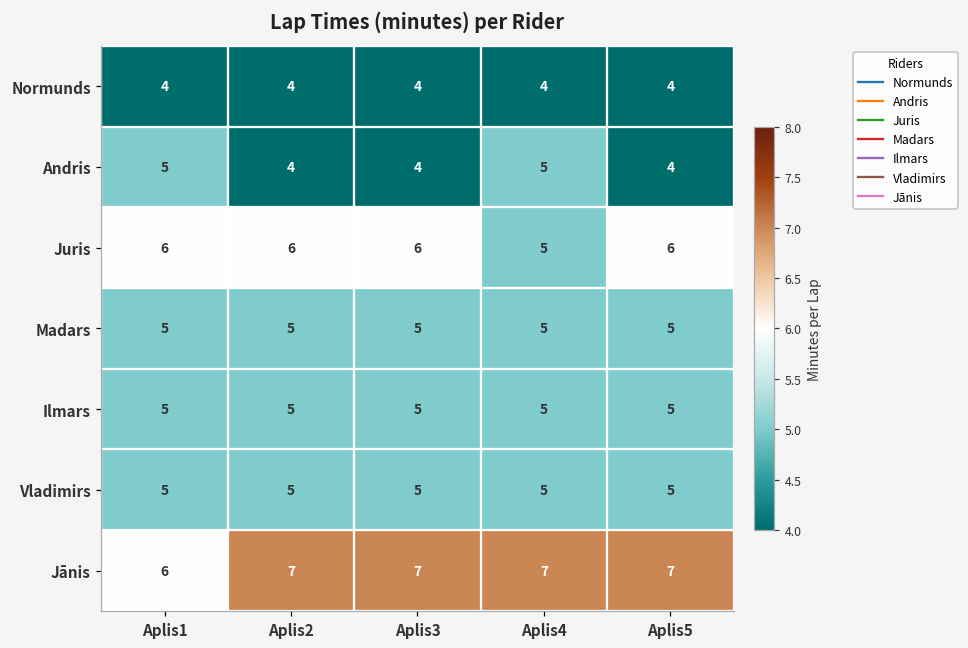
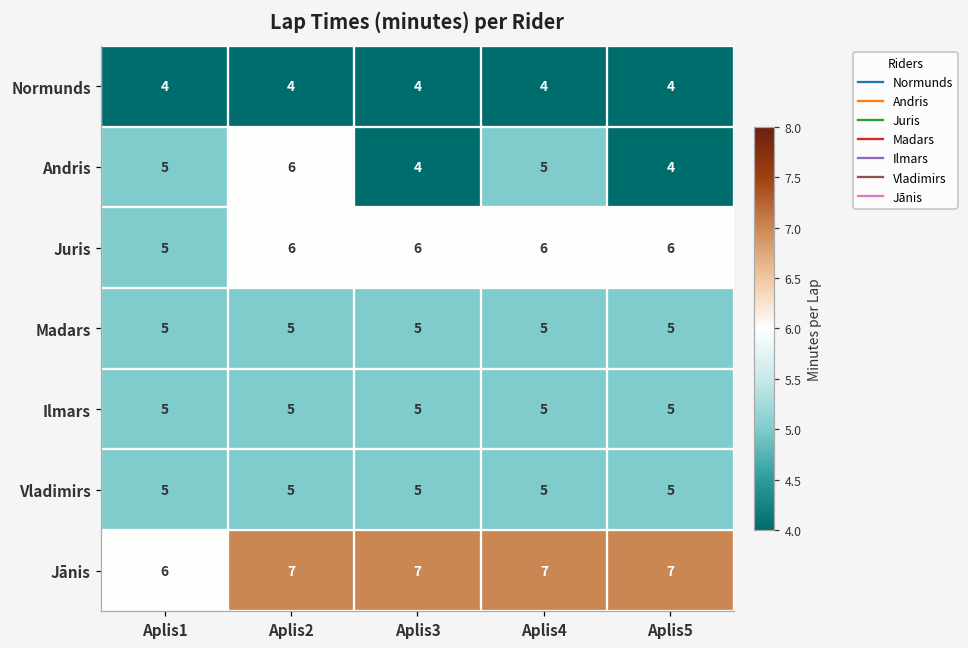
  {
    "Normunds": {
      "Aplis1": 4,
      "Aplis2": 4,
      "Aplis3": 4,
      "Aplis4": 4,
      "Aplis5": 4
    },
    "Andris": {
      "Aplis1": 5,
-     "Aplis2": 4,
+     "Aplis2": 6,
      "Aplis3": 4,
      "Aplis4": 5,
      "Aplis5": 4
    },
    "Juris": {
-     "Aplis1": 6,
+     "Aplis1": 5,
      "Aplis2": 6,
      "Aplis3": 6,
-     "Aplis4": 5,
+     "Aplis4": 6,
      "Aplis5": 6
    },
    "Madars": {
      "Aplis1": 5,
      "Aplis2": 5,
      "Aplis3": 5,
      "Aplis4": 5,
      "Aplis5": 5
    },
    "Ilmars": {
      "Aplis1": 5,
      "Aplis2": 5,
      "Aplis3": 5,
      "Aplis4": 5,
      "Aplis5": 5
    },
    "Vladimirs": {
      "Aplis1": 5,
      "Aplis2": 5,
      "Aplis3": 5,
      "Aplis4": 5,
      "Aplis5": 5
    },
    "Jānis": {
      "Aplis1": 6,
      "Aplis2": 7,
      "Aplis3": 7,
      "Aplis4": 7,
      "Aplis5": 7
    }
  }
